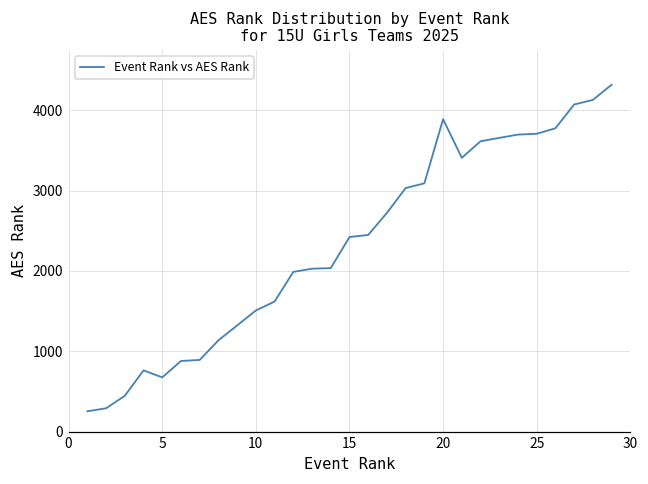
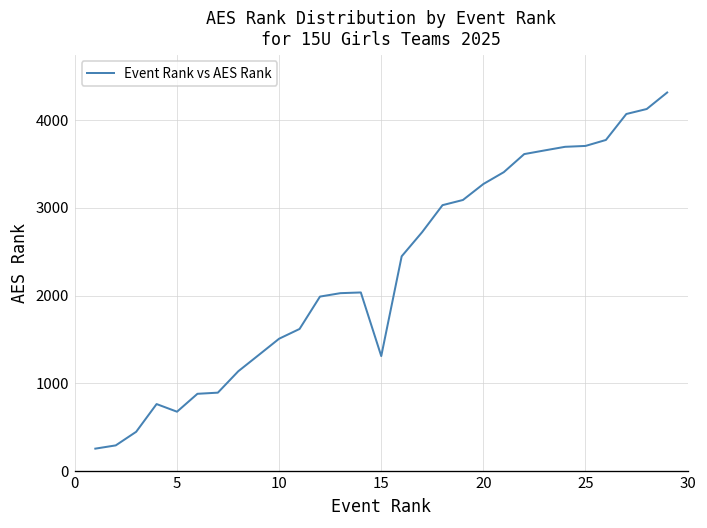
  {
    "5": 700,
    "10": 1500,
-   "15": 2400,
-   "20": 3900,
+   "15": 1300,
+   "20": 3300,
    "25": 3700
  }
